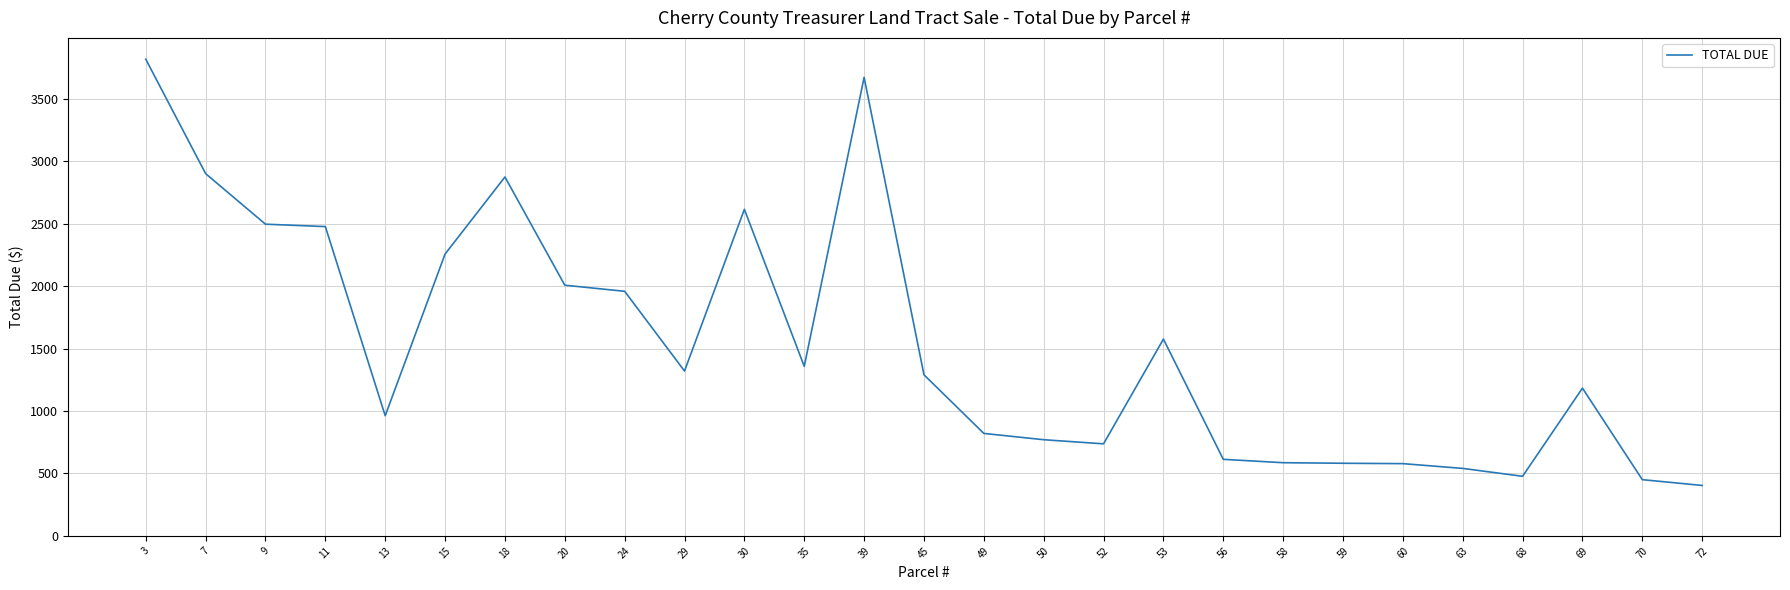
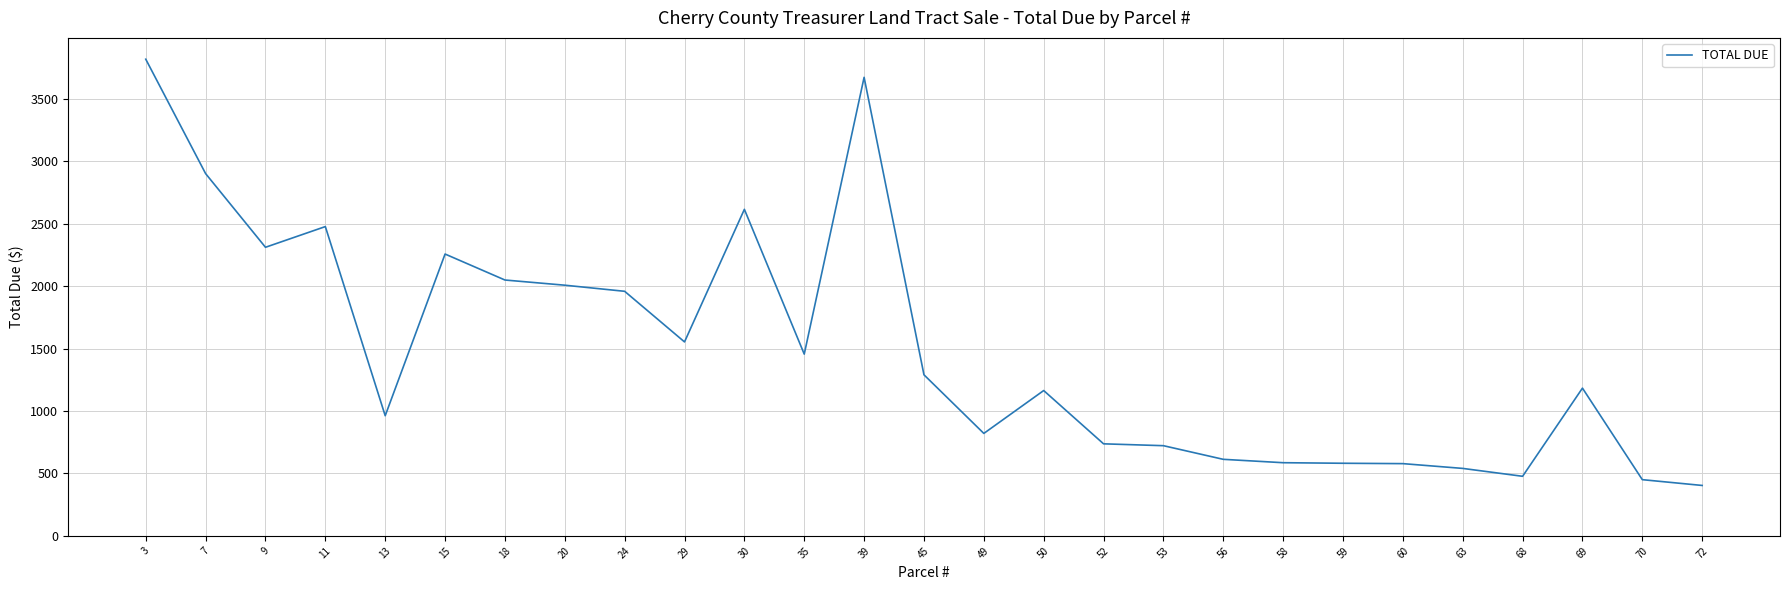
  {
    "3": 3820,
    "7": 2900,
-   "9": 2500,
+   "9": 2310,
    "11": 2480,
    "13": 960,
    "15": 2260,
-   "18": 2870,
+   "18": 2050,
    "20": 2010,
    "24": 1960,
-   "29": 1320,
+   "29": 1550,
    "30": 2620,
-   "35": 1360,
+   "35": 1460,
    "39": 3670,
    "45": 1290,
    "49": 820,
-   "50": 770,
+   "50": 1160,
    "52": 740,
-   "53": 1580,
+   "53": 720,
    "56": 610,
    "58": 590,
    "59": 580,
    "60": 580,
    "63": 540,
    "68": 480,
    "69": 1180,
    "70": 450,
    "72": 400
  }
